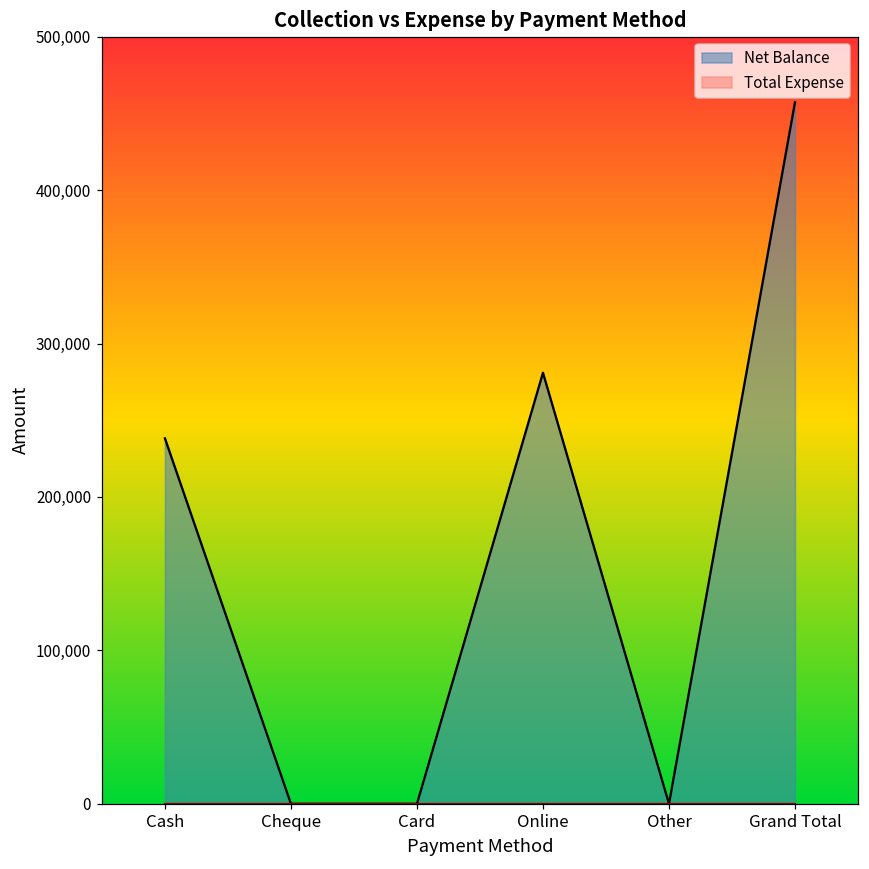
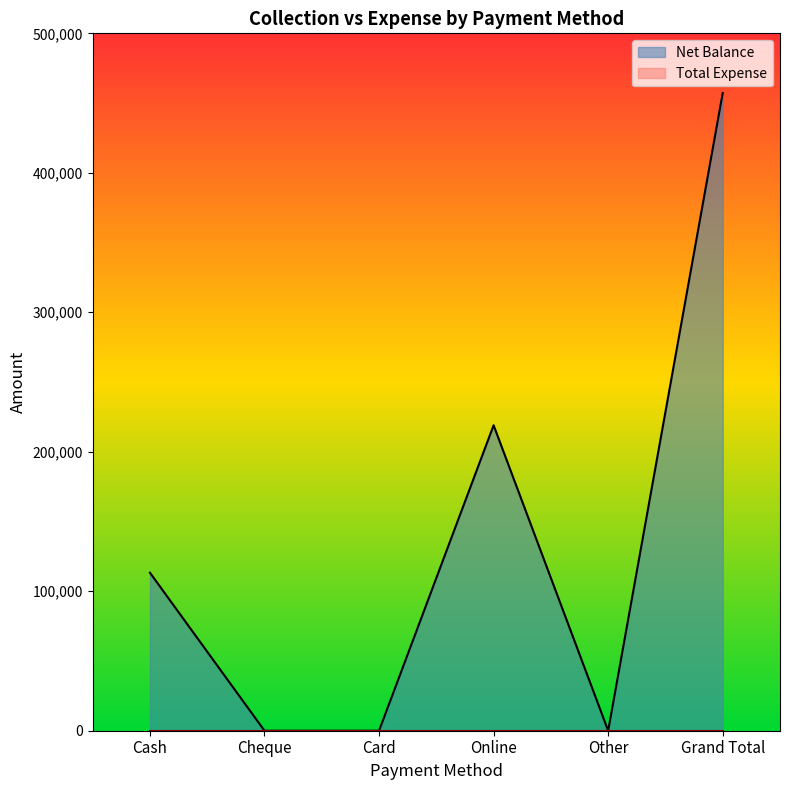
  {
    "Net Balance": {
-     "Cash": "238,000",
-     "Online": "281,000",
+     "Cash": "113,000",
+     "Online": "219,000",
      "Grand Total": "457,000"
    },
    "Total Expense": {
      "Cash": "0",
      "Online": "0",
      "Grand Total": "0"
    }
  }
